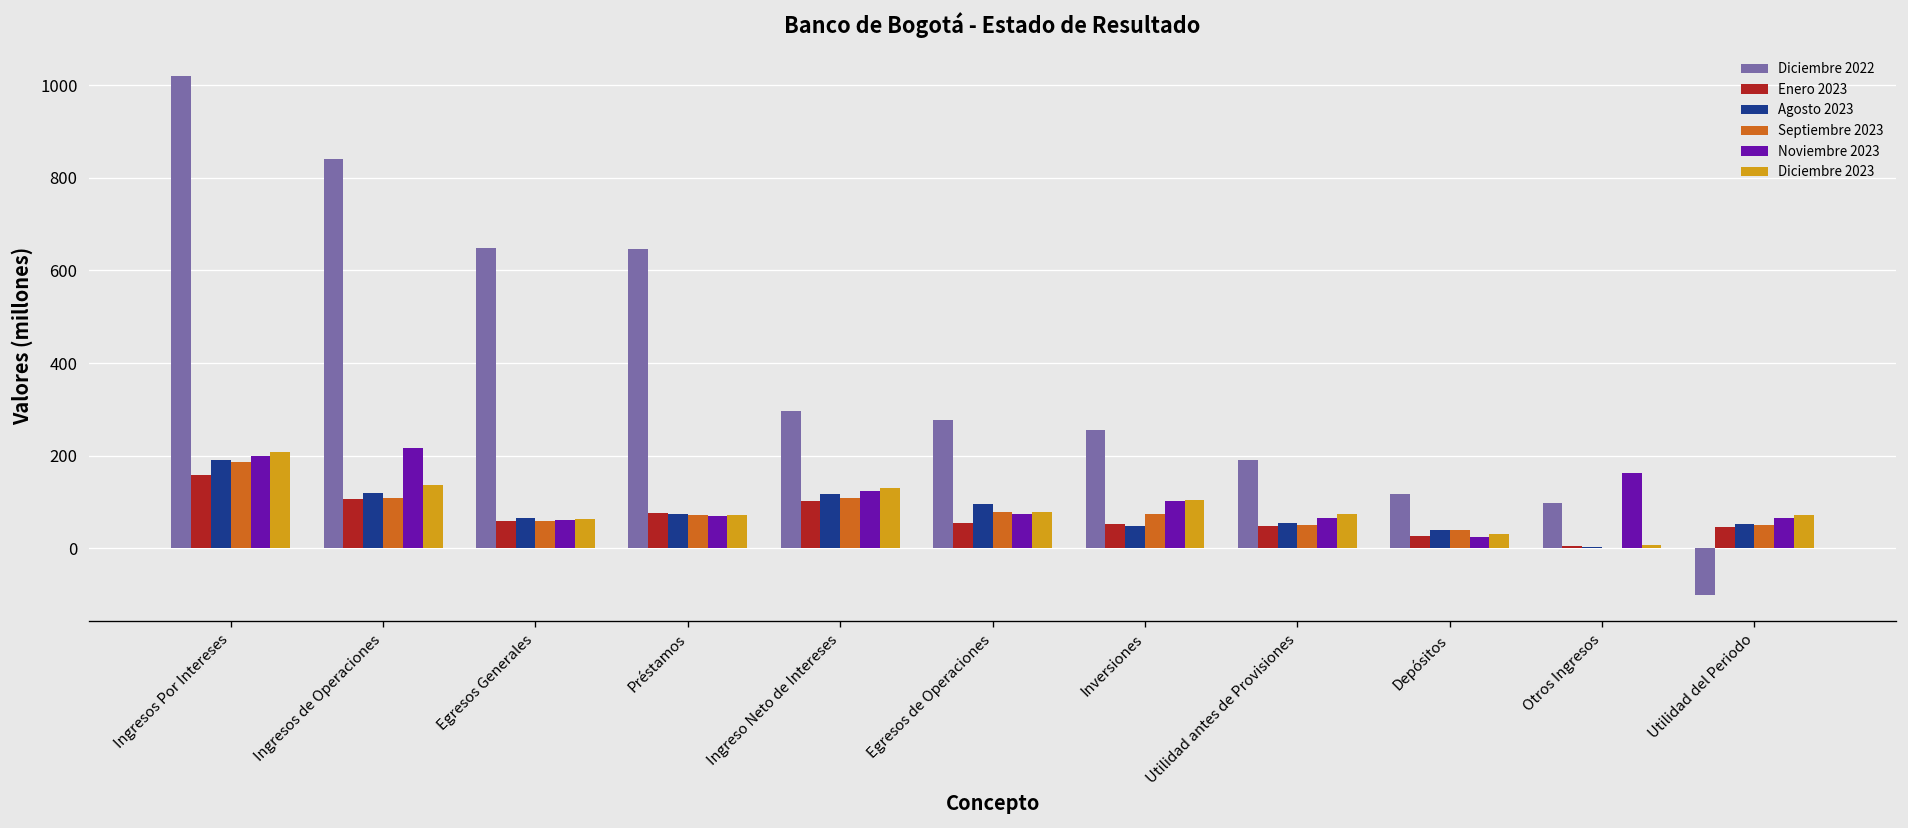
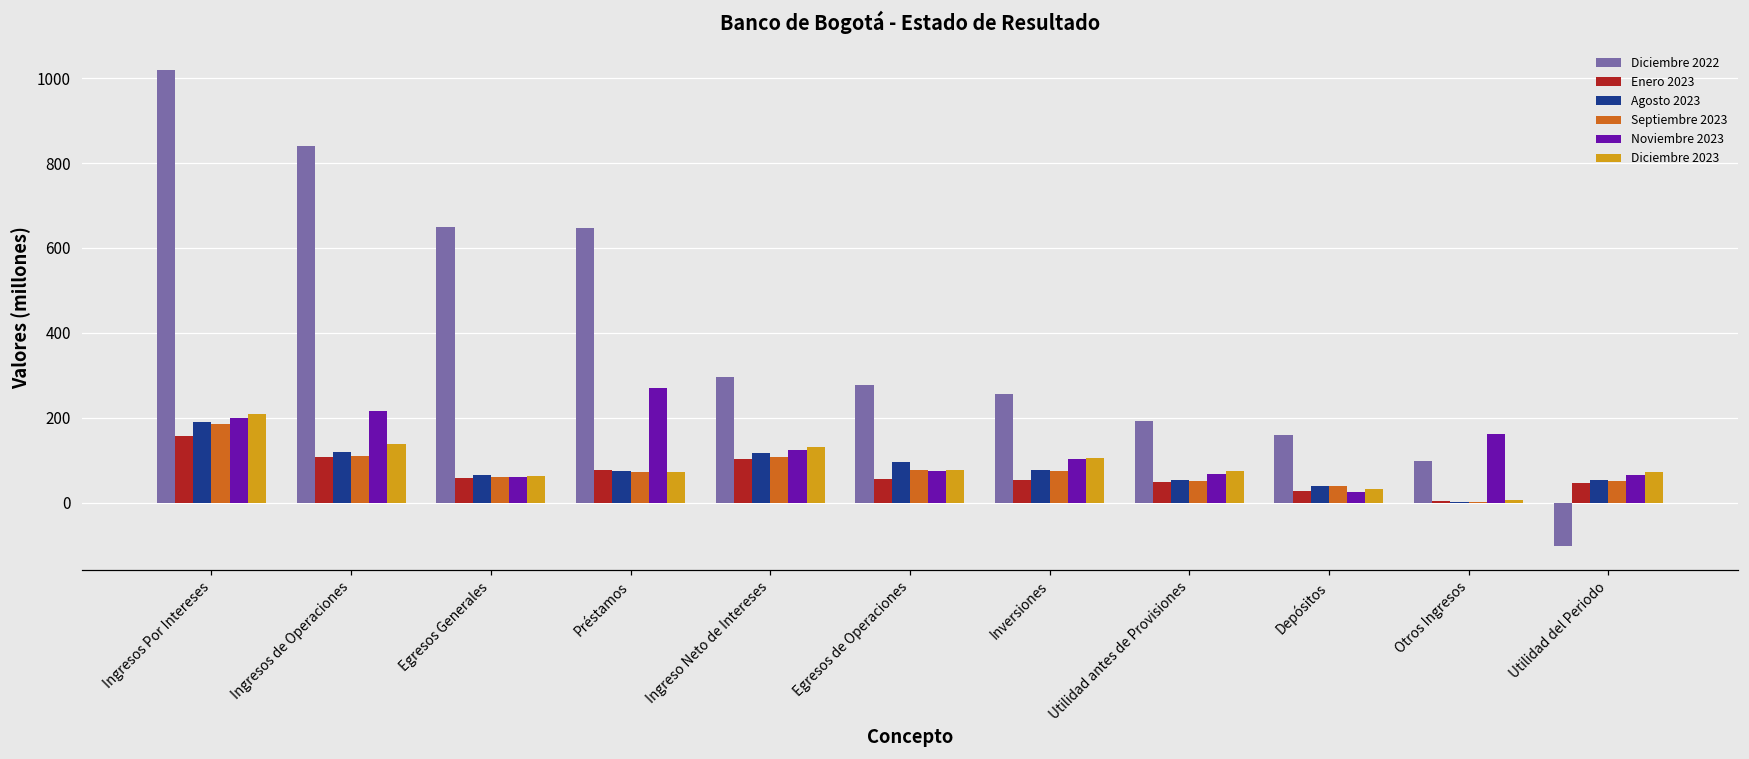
  {
    "Diciembre 2022": {
      "Ingresos Por Intereses": 1020,
      "Ingresos de Operaciones": 840,
      "Egresos Generales": 650,
      "Préstamos": 650,
      "Ingreso Neto de Intereses": 300,
      "Egresos de Operaciones": 280,
      "Inversiones": 260,
      "Utilidad antes de Provisiones": 190,
-     "Depósitos": 120,
+     "Depósitos": 160,
      "Otros Ingresos": 100,
      "Utilidad del Periodo": -100
    },
    "Enero 2023": {
      "Ingresos Por Intereses": 160,
      "Ingresos de Operaciones": 110,
      "Egresos Generales": 60,
      "Préstamos": 80,
      "Ingreso Neto de Intereses": 100,
      "Egresos de Operaciones": 50,
      "Inversiones": 50,
      "Utilidad antes de Provisiones": 50,
      "Depósitos": 30,
      "Utilidad del Periodo": 50
    },
    "Agosto 2023": {
      "Ingresos Por Intereses": 190,
      "Ingresos de Operaciones": 120,
      "Egresos Generales": 60,
      "Préstamos": 70,
      "Ingreso Neto de Intereses": 120,
      "Egresos de Operaciones": 100,
-     "Inversiones": 50,
+     "Inversiones": 80,
      "Utilidad antes de Provisiones": 50,
      "Depósitos": 40,
      "Utilidad del Periodo": 50
    },
    "Noviembre 2023": {
      "Ingresos Por Intereses": 200,
      "Ingresos de Operaciones": 220,
      "Egresos Generales": 60,
-     "Préstamos": 70,
+     "Préstamos": 270,
      "Ingreso Neto de Intereses": 120,
      "Egresos de Operaciones": 70,
      "Inversiones": 100,
      "Utilidad antes de Provisiones": 70,
      "Depósitos": 30,
      "Otros Ingresos": 160,
      "Utilidad del Periodo": 70
    }
  }
